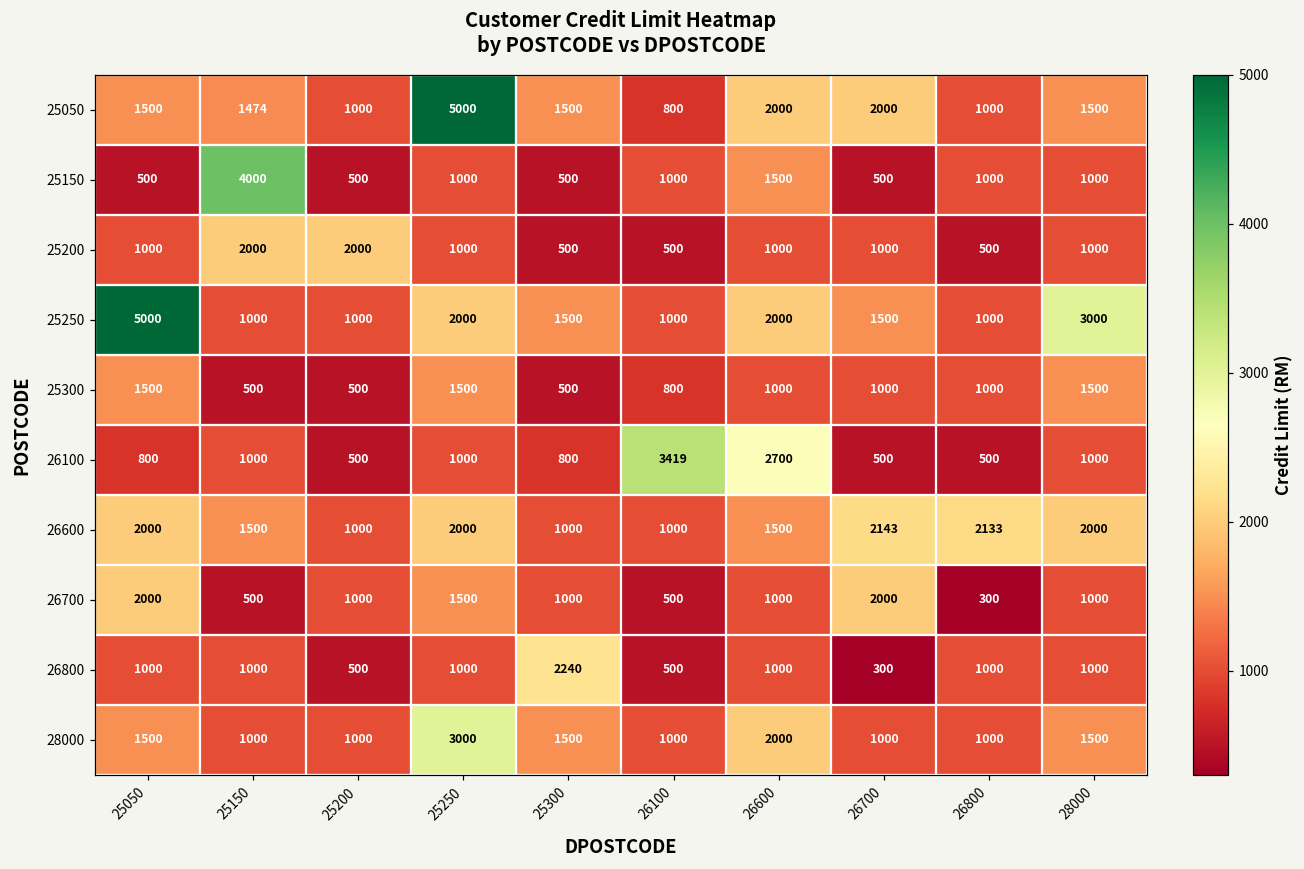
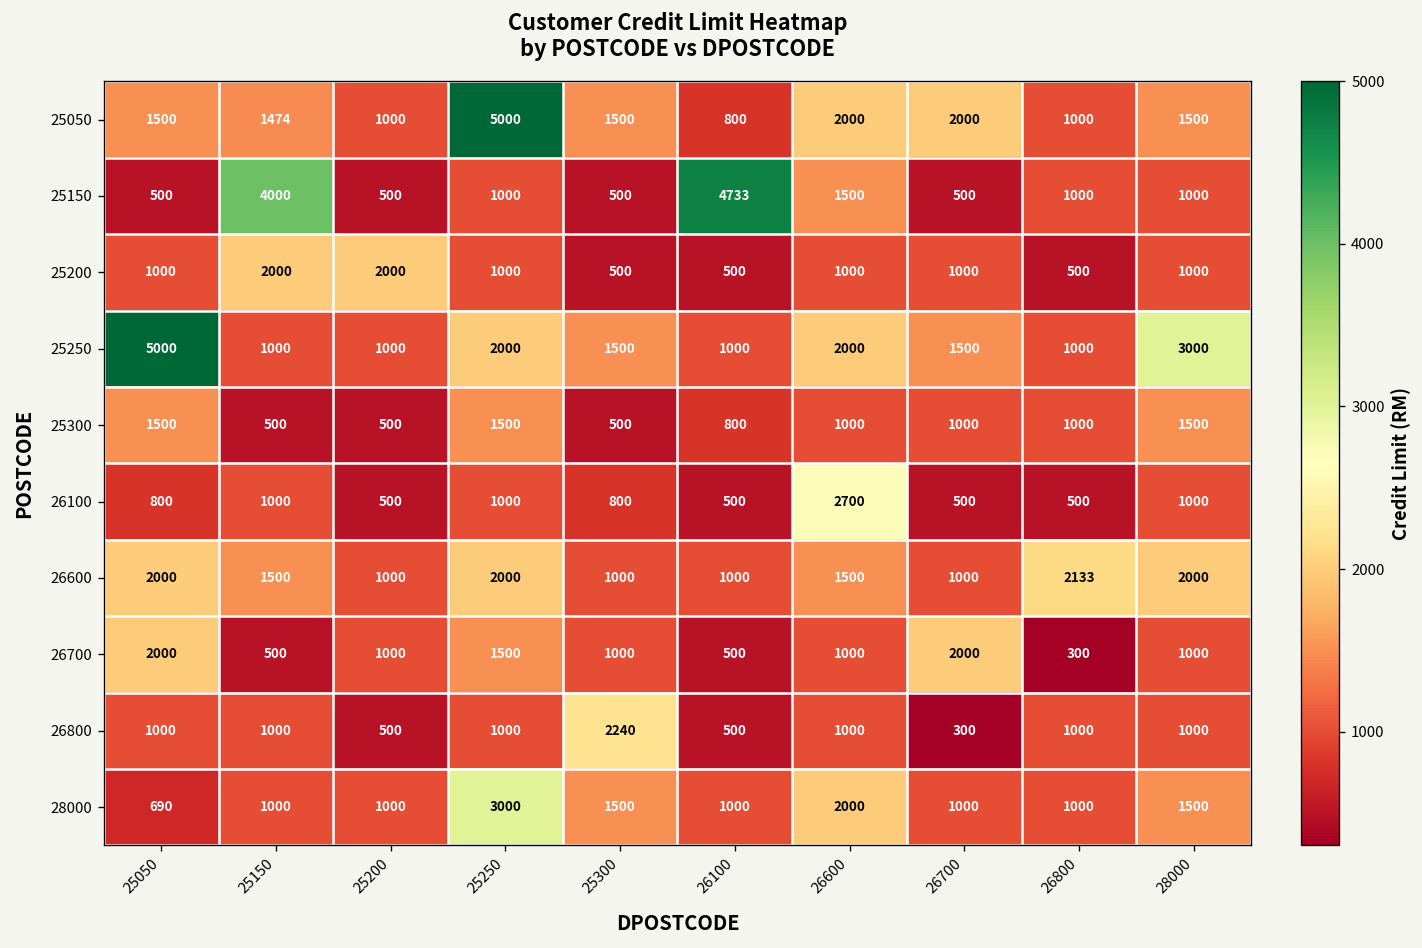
  {
    "25050": {
      "25050": 1500,
      "25150": 1474,
      "25200": 1000,
      "25250": 5000,
      "25300": 1500,
      "26100": 800,
      "26600": 2000,
      "26700": 2000,
      "26800": 1000,
      "28000": 1500
    },
    "25150": {
      "25050": 500,
      "25150": 4000,
      "25200": 500,
      "25250": 1000,
      "25300": 500,
-     "26100": 1000,
+     "26100": 4733,
      "26600": 1500,
      "26700": 500,
      "26800": 1000,
      "28000": 1000
    },
    "25200": {
      "25050": 1000,
      "25150": 2000,
      "25200": 2000,
      "25250": 1000,
      "25300": 500,
      "26100": 500,
      "26600": 1000,
      "26700": 1000,
      "26800": 500,
      "28000": 1000
    },
    "25250": {
      "25050": 5000,
      "25150": 1000,
      "25200": 1000,
      "25250": 2000,
      "25300": 1500,
      "26100": 1000,
      "26600": 2000,
      "26700": 1500,
      "26800": 1000,
      "28000": 3000
    },
    "25300": {
      "25050": 1500,
      "25150": 500,
      "25200": 500,
      "25250": 1500,
      "25300": 500,
      "26100": 800,
      "26600": 1000,
      "26700": 1000,
      "26800": 1000,
      "28000": 1500
    },
    "26100": {
      "25050": 800,
      "25150": 1000,
      "25200": 500,
      "25250": 1000,
      "25300": 800,
-     "26100": 3419,
+     "26100": 500,
      "26600": 2700,
      "26700": 500,
      "26800": 500,
      "28000": 1000
    },
    "26600": {
      "25050": 2000,
      "25150": 1500,
      "25200": 1000,
      "25250": 2000,
      "25300": 1000,
      "26100": 1000,
      "26600": 1500,
-     "26700": 2143,
+     "26700": 1000,
      "26800": 2133,
      "28000": 2000
    },
    "26700": {
      "25050": 2000,
      "25150": 500,
      "25200": 1000,
      "25250": 1500,
      "25300": 1000,
      "26100": 500,
      "26600": 1000,
      "26700": 2000,
      "26800": 300,
      "28000": 1000
    },
    "26800": {
      "25050": 1000,
      "25150": 1000,
      "25200": 500,
      "25250": 1000,
      "25300": 2240,
      "26100": 500,
      "26600": 1000,
      "26700": 300,
      "26800": 1000,
      "28000": 1000
    },
    "28000": {
-     "25050": 1500,
+     "25050": 690,
      "25150": 1000,
      "25200": 1000,
      "25250": 3000,
      "25300": 1500,
      "26100": 1000,
      "26600": 2000,
      "26700": 1000,
      "26800": 1000,
      "28000": 1500
    }
  }
